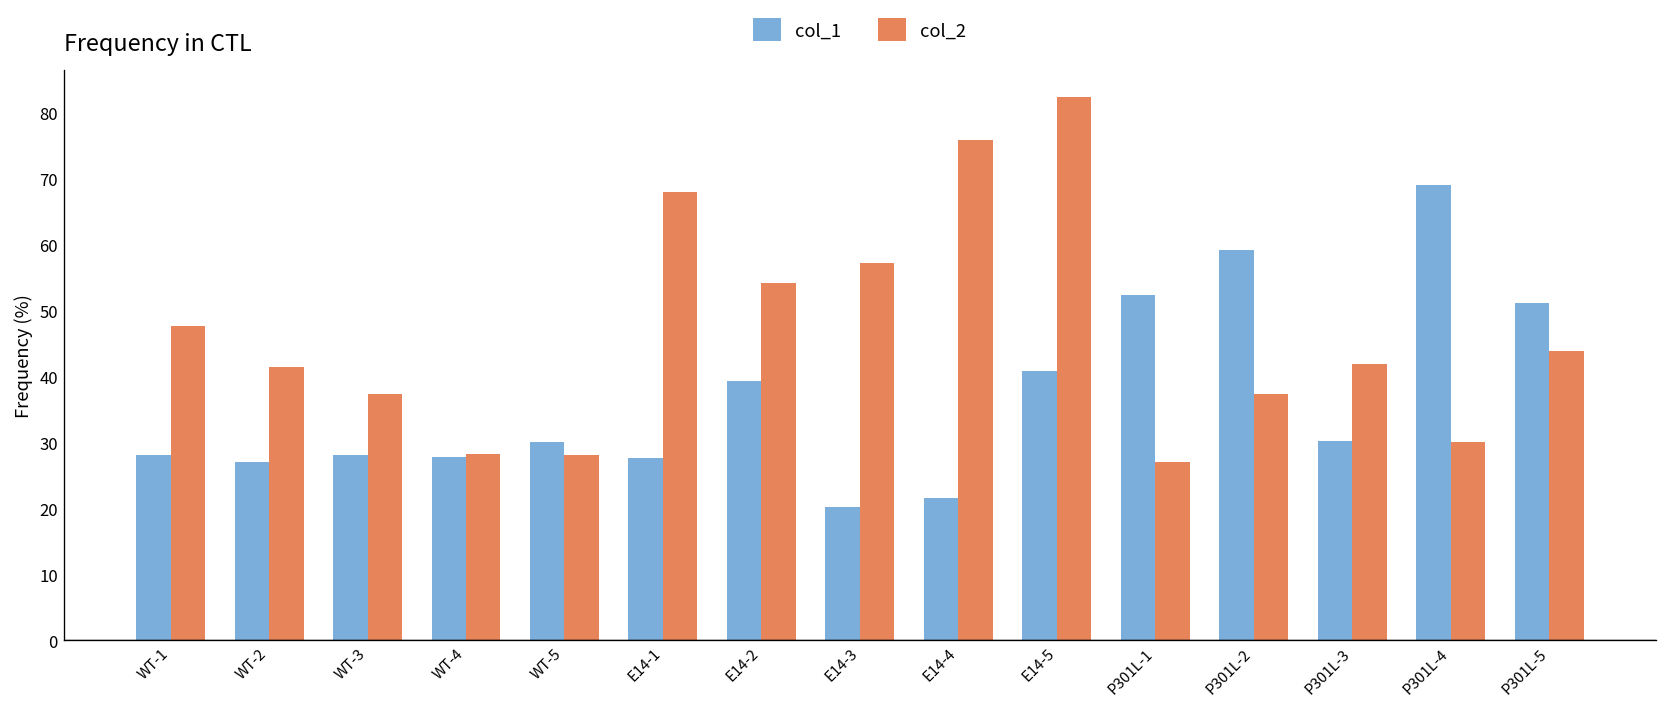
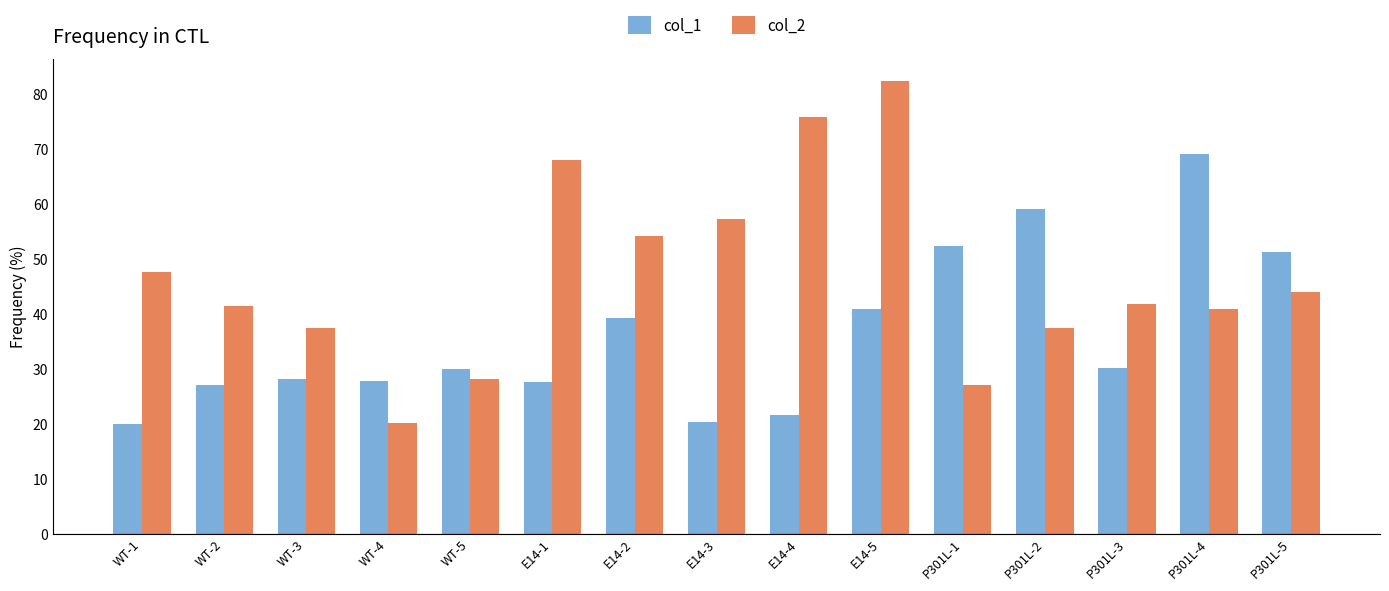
  {
    "col_1": {
-     "WT-1": 28,
+     "WT-1": 20,
      "WT-2": 27,
      "WT-3": 28,
      "WT-4": 28,
      "WT-5": 30,
      "E14-1": 28,
      "E14-2": 39,
      "E14-3": 20,
      "E14-4": 22,
      "E14-5": 41,
      "P301L-1": 52,
      "P301L-2": 59,
      "P301L-3": 30,
      "P301L-4": 69,
      "P301L-5": 51
    },
    "col_2": {
      "WT-1": 48,
      "WT-2": 41,
      "WT-3": 37,
-     "WT-4": 28,
+     "WT-4": 20,
      "WT-5": 28,
      "E14-1": 68,
      "E14-2": 54,
      "E14-3": 57,
      "E14-4": 76,
      "E14-5": 82,
      "P301L-1": 27,
      "P301L-2": 37,
      "P301L-3": 42,
-     "P301L-4": 30,
+     "P301L-4": 41,
      "P301L-5": 44
    }
  }
